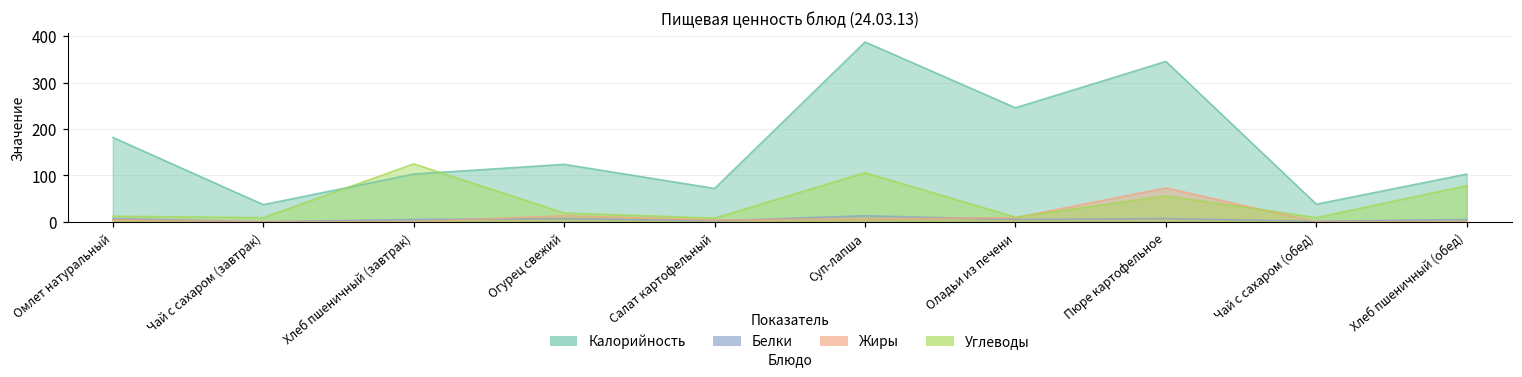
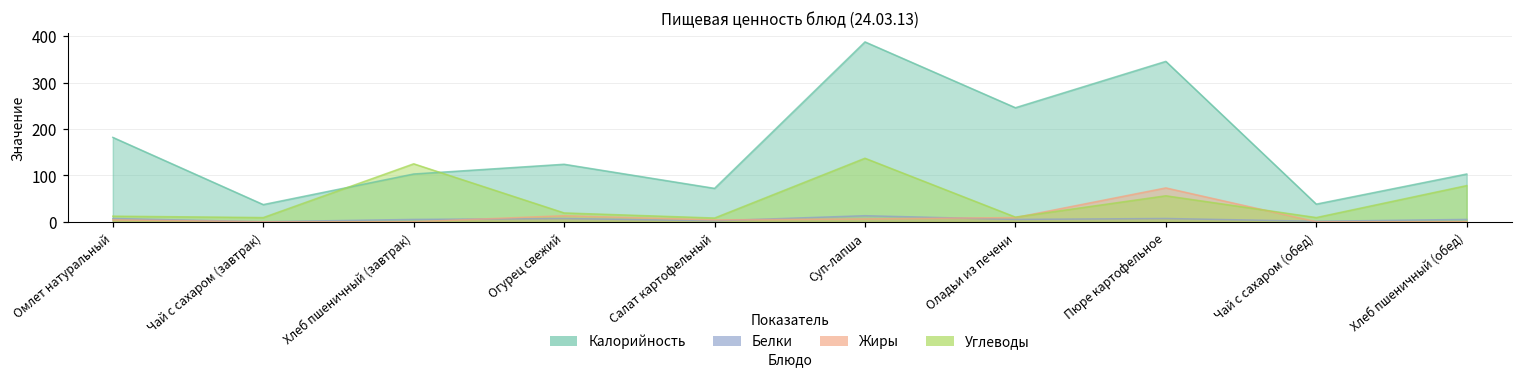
  {
    "Жиры": {
      "Суп-лапша": 10,
      "Пюре картофельное": 70
    },
    "Углеводы": {
      "Чай с сахаром (завтрак)": 10,
      "Хлеб пшеничный (завтрак)": 130,
      "Огурец свежий": 20,
-     "Суп-лапша": 110,
+     "Суп-лапша": 140,
      "Пюре картофельное": 60,
      "Чай с сахаром (обед)": 10,
      "Хлеб пшеничный (обед)": 80
    }
  }
